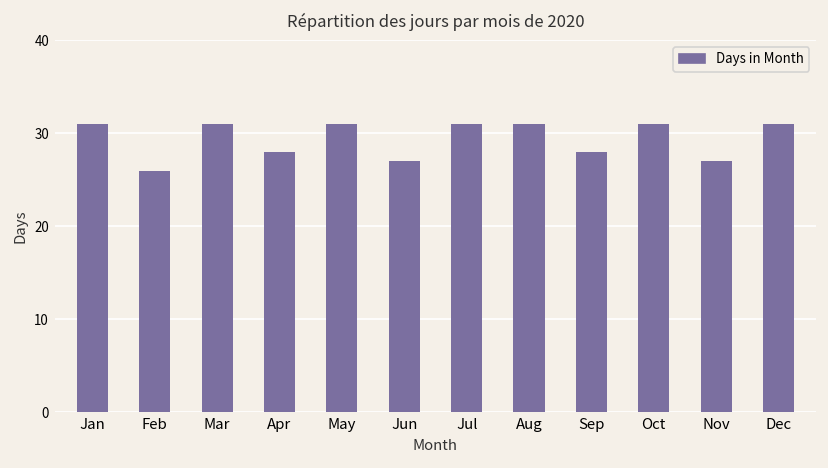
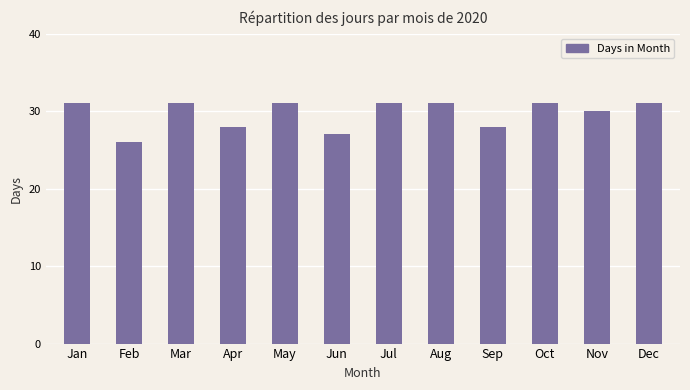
  {
    "Jan": 31,
    "Feb": 26,
    "Mar": 31,
    "Apr": 28,
    "May": 31,
    "Jun": 27,
    "Jul": 31,
    "Aug": 31,
    "Sep": 28,
    "Oct": 31,
-   "Nov": 27,
+   "Nov": 30,
    "Dec": 31
  }
